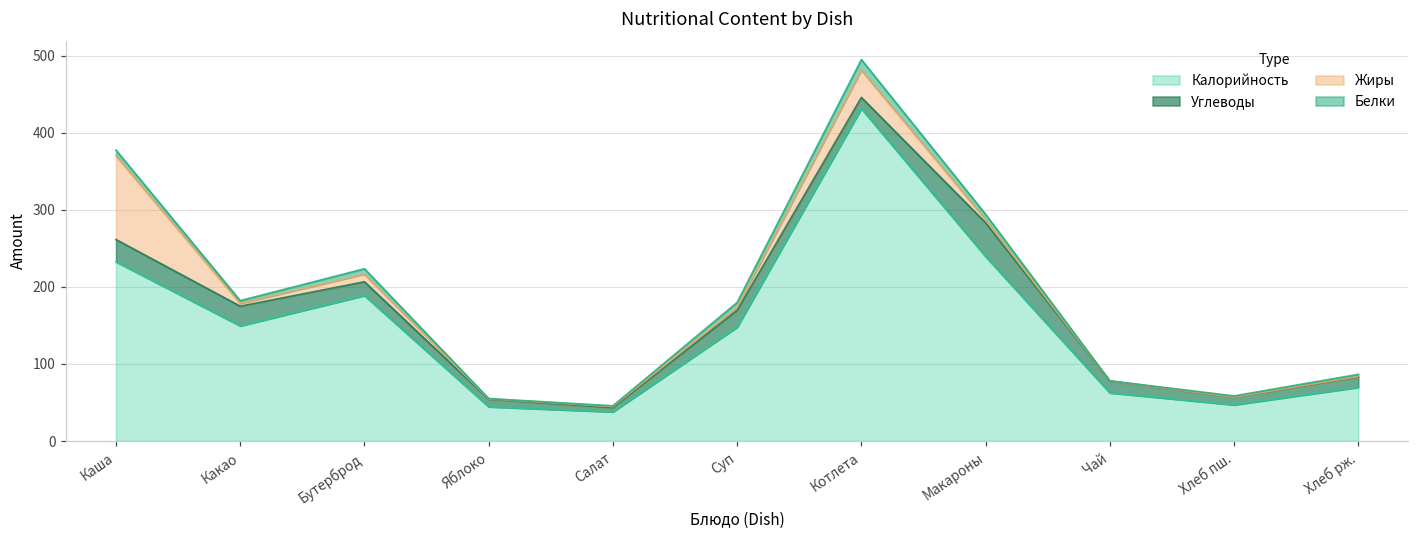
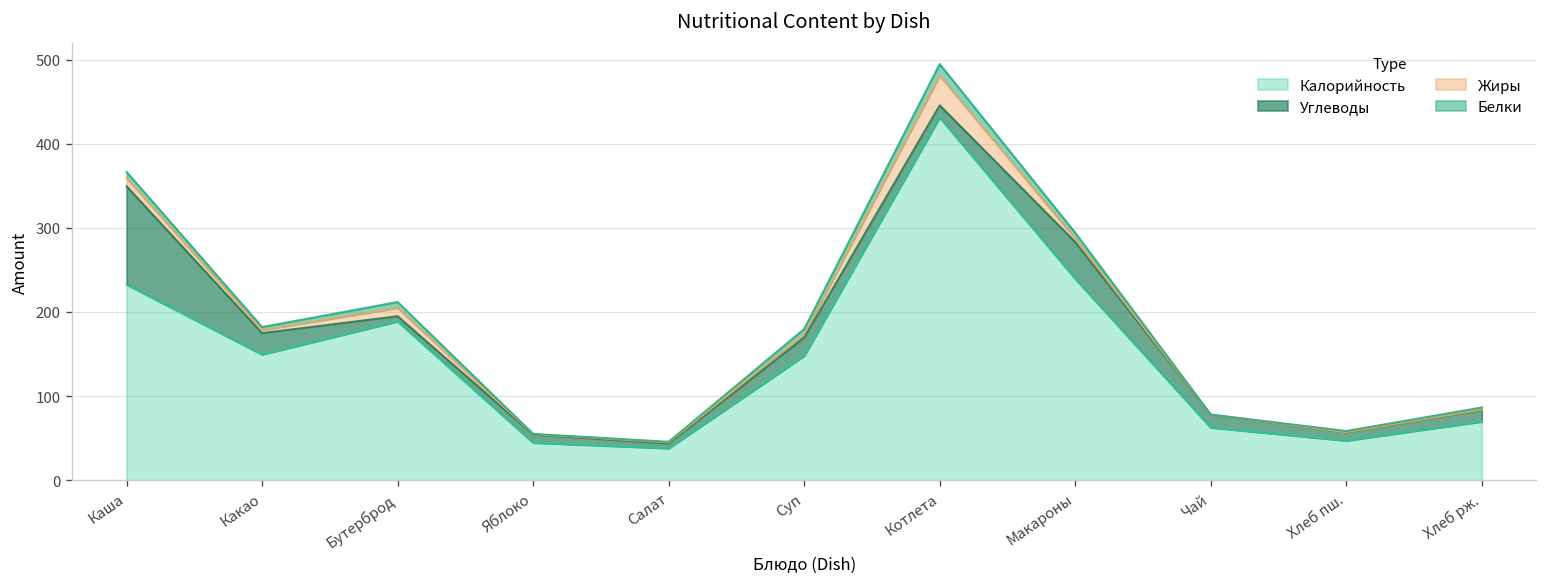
  {
    "Углеводы": {
-     "Каша": 30,
+     "Каша": 120,
      "Какао": 30,
-     "Бутерброд": 20,
+     "Бутерброд": 10,
      "Суп": 20,
      "Котлета": 10,
      "Макароны": 40
    },
    "Жиры": {
-     "Каша": 110,
+     "Каша": 10,
      "Бутерброд": 10,
      "Суп": 0,
      "Котлета": 40,
      "Макароны": 0
    }
  }
